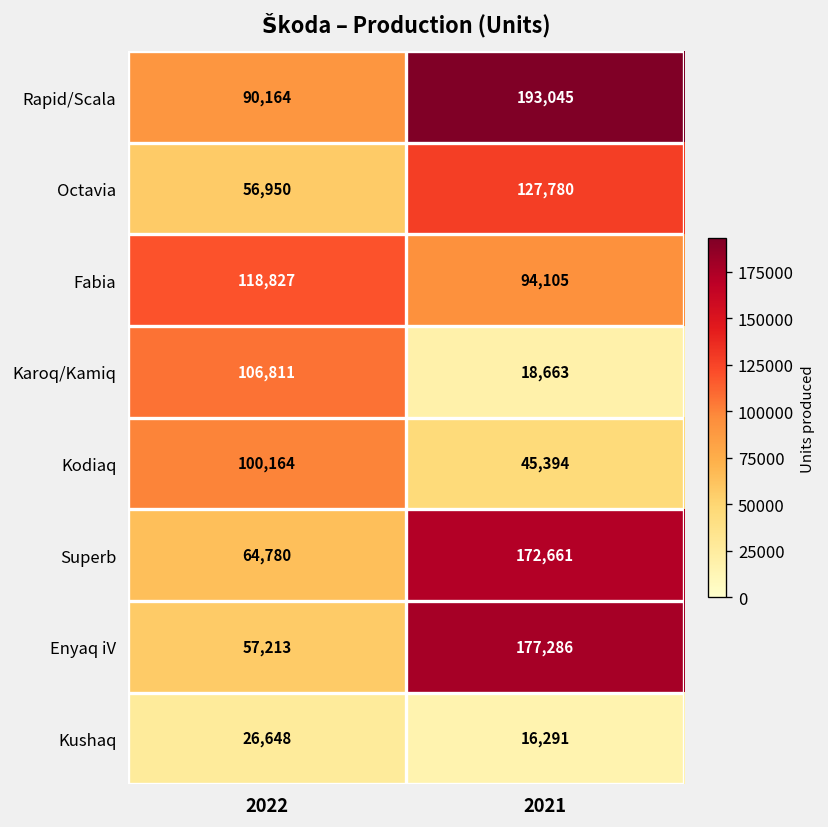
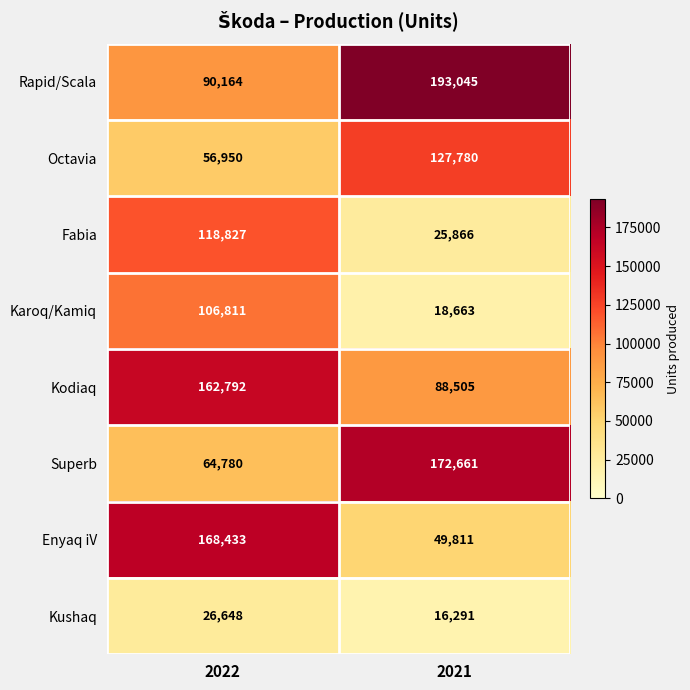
  {
    "Rapid/Scala": {
      "2022": "90,164",
      "2021": "193,045"
    },
    "Octavia": {
      "2022": "56,950",
      "2021": "127,780"
    },
    "Fabia": {
      "2022": "118,827",
-     "2021": "94,105"
+     "2021": "25,866"
    },
    "Karoq/Kamiq": {
      "2022": "106,811",
      "2021": "18,663"
    },
    "Kodiaq": {
-     "2022": "100,164",
-     "2021": "45,394"
+     "2022": "162,792",
+     "2021": "88,505"
    },
    "Superb": {
      "2022": "64,780",
      "2021": "172,661"
    },
    "Enyaq iV": {
-     "2022": "57,213",
-     "2021": "177,286"
+     "2022": "168,433",
+     "2021": "49,811"
    },
    "Kushaq": {
      "2022": "26,648",
      "2021": "16,291"
    }
  }
